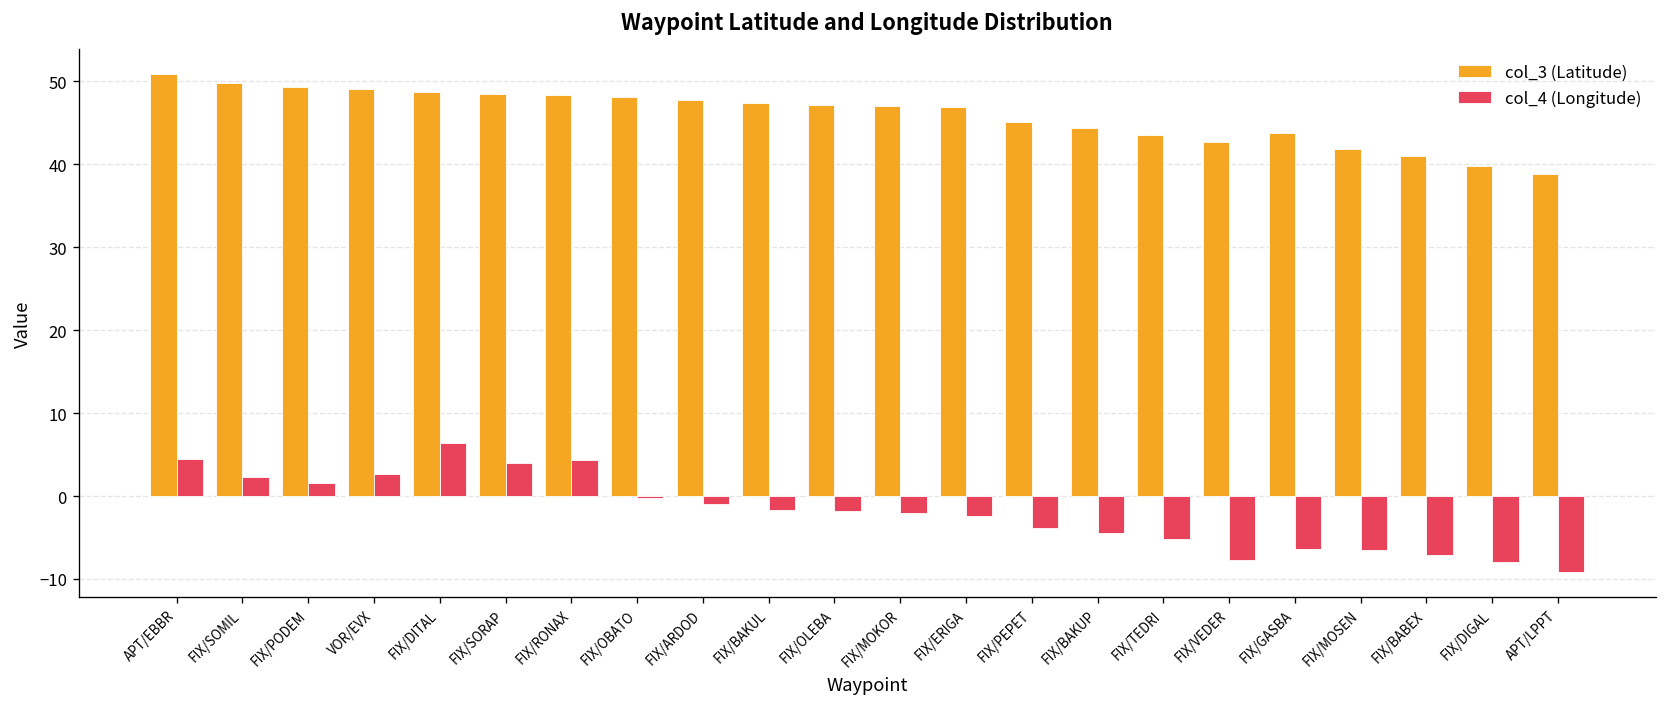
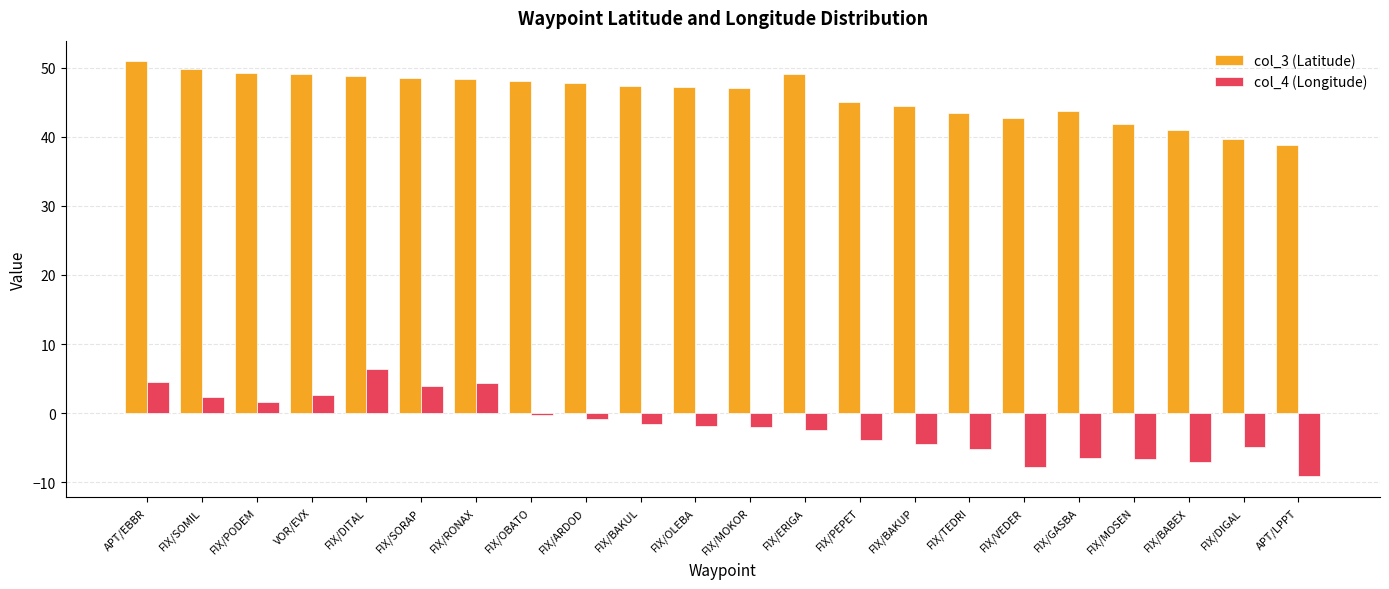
  {
    "col_3 (Latitude)": {
      "APT/EBBR": 51,
      "FIX/SOMIL": 50,
      "FIX/PODEM": 49,
      "VOR/EVX": 49,
      "FIX/DITAL": 49,
      "FIX/SORAP": 49,
      "FIX/RONAX": 48,
      "FIX/OBATO": 48,
      "FIX/ARDOD": 48,
      "FIX/BAKUL": 47,
      "FIX/OLEBA": 47,
      "FIX/MOKOR": 47,
-     "FIX/ERIGA": 47,
+     "FIX/ERIGA": 49,
      "FIX/PEPET": 45,
      "FIX/BAKUP": 44,
      "FIX/TEDRI": 44,
      "FIX/VEDER": 43,
      "FIX/GASBA": 44,
      "FIX/MOSEN": 42,
      "FIX/BABEX": 41,
      "FIX/DIGAL": 40,
      "APT/LPPT": 39
    },
    "col_4 (Longitude)": {
      "APT/EBBR": 4,
      "FIX/SOMIL": 2,
      "FIX/PODEM": 2,
      "VOR/EVX": 3,
      "FIX/DITAL": 6,
      "FIX/SORAP": 4,
      "FIX/RONAX": 4,
      "FIX/ARDOD": -1,
      "FIX/BAKUL": -2,
      "FIX/OLEBA": -2,
      "FIX/MOKOR": -2,
      "FIX/ERIGA": -2,
      "FIX/PEPET": -4,
      "FIX/BAKUP": -4,
      "FIX/TEDRI": -5,
      "FIX/VEDER": -8,
      "FIX/GASBA": -6,
      "FIX/MOSEN": -7,
      "FIX/BABEX": -7,
-     "FIX/DIGAL": -8,
+     "FIX/DIGAL": -5,
      "APT/LPPT": -9
    }
  }
